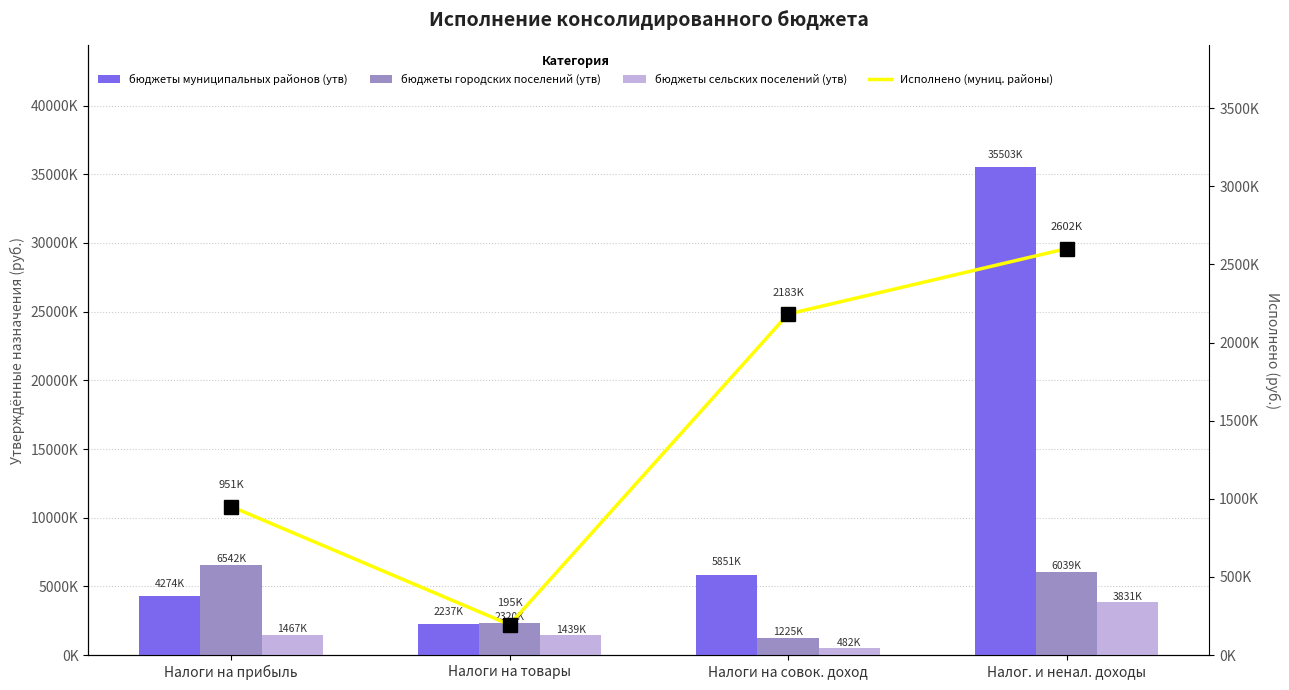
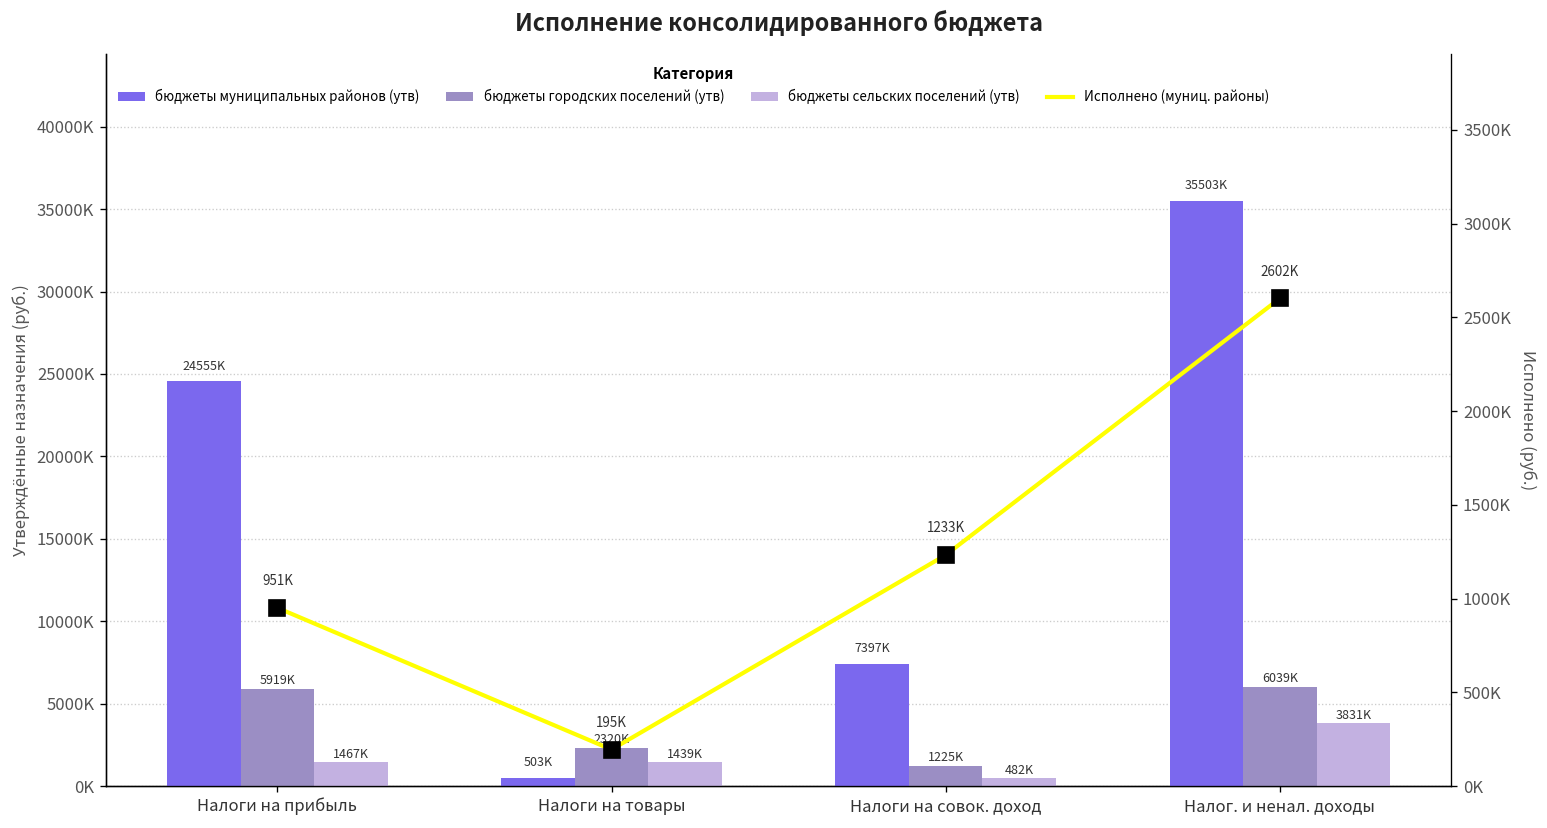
  {
    "бюджеты муниципальных районов (утв)": {
-     "Налоги на прибыль": "4274K",
-     "Налоги на товары": "2237K",
-     "Налоги на совок. доход": "5851K",
+     "Налоги на прибыль": "24555K",
+     "Налоги на товары": "503K",
+     "Налоги на совок. доход": "7397K",
      "Налог. и ненал. доходы": "35503K"
    },
    "бюджеты городских поселений (утв)": {
-     "Налоги на прибыль": "6542K",
+     "Налоги на прибыль": "5919K",
      "Налоги на товары": "2320K",
      "Налоги на совок. доход": "1225K",
      "Налог. и ненал. доходы": "6039K"
    },
    "бюджеты сельских поселений (утв)": {
      "Налоги на прибыль": "1467K",
      "Налоги на товары": "1439K",
      "Налоги на совок. доход": "482K",
      "Налог. и ненал. доходы": "3831K"
    },
    "Исполнено (муниц. районы)": {
      "Налоги на прибыль": "951K",
      "Налоги на товары": "195K",
-     "Налоги на совок. доход": "2183K",
+     "Налоги на совок. доход": "1233K",
      "Налог. и ненал. доходы": "2602K"
    }
  }
